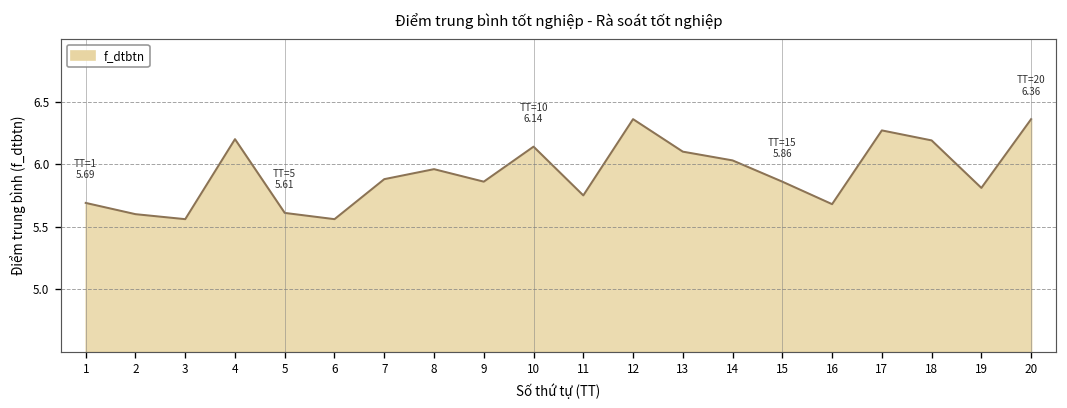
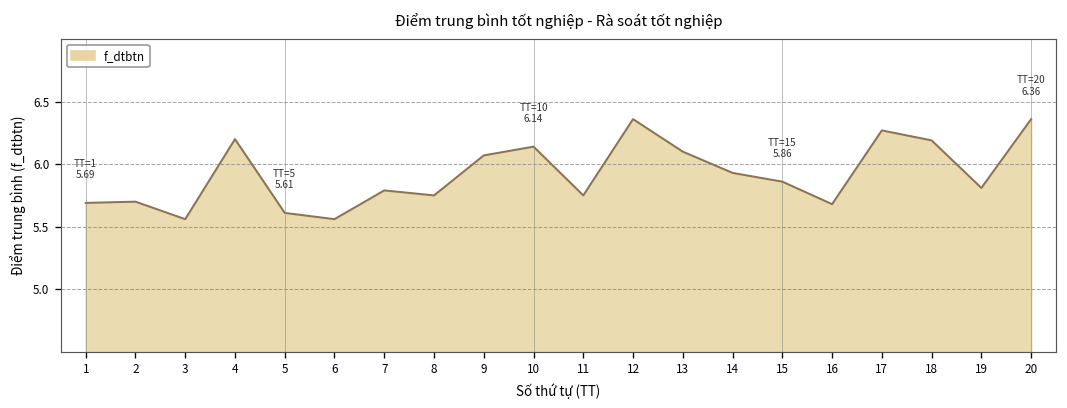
  {
-   "2": 5.6,
+   "2": 5.7,
    "3": 5.56,
    "4": 6.20,
    "6": 5.56,
-   "7": 5.88,
-   "8": 5.96,
-   "9": 5.86,
+   "7": 5.79,
+   "8": 5.75,
+   "9": 6.07,
    "11": 5.75,
    "12": 6.36,
    "13": 6.10,
-   "14": 6.03,
+   "14": 5.93,
    "16": 5.68,
    "17": 6.27,
    "18": 6.19,
    "19": 5.81
  }
